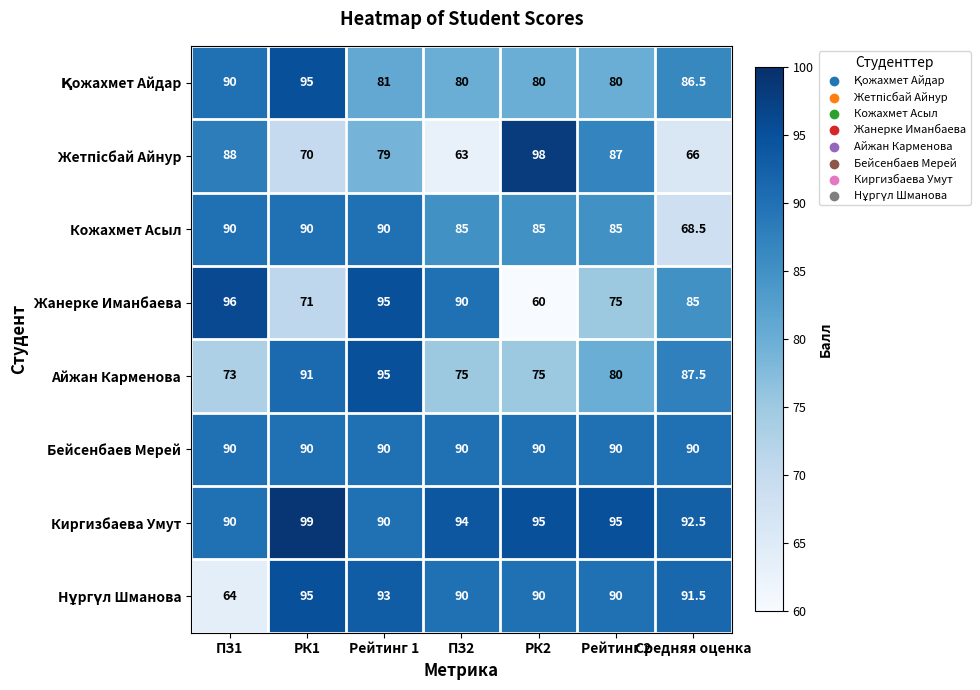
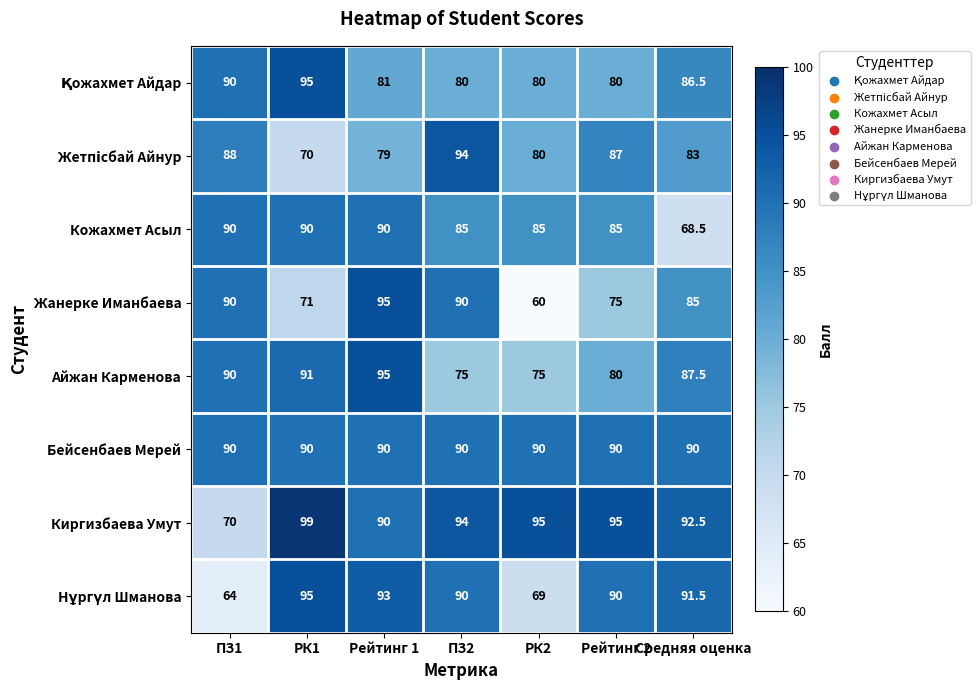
  {
    "Қожахмет Айдар": {
      "ПЗ1": 90,
      "РК1": 95,
      "Рейтинг 1": 81,
      "ПЗ2": 80,
      "РК2": 80,
      "Средняя оценка": 86.5
    },
    "Жетпісбай Айнур": {
      "ПЗ1": 88,
      "РК1": 70,
      "Рейтинг 1": 79,
-     "ПЗ2": 63,
-     "РК2": 98,
-     "Средняя оценка": 66
+     "ПЗ2": 94,
+     "РК2": 80,
+     "Средняя оценка": 83
    },
    "Кожахмет Асыл": {
      "ПЗ1": 90,
      "РК1": 90,
      "Рейтинг 1": 90,
      "ПЗ2": 85,
      "РК2": 85,
      "Средняя оценка": 68.5
    },
    "Жанерке Иманбаева": {
-     "ПЗ1": 96,
+     "ПЗ1": 90,
      "РК1": 71,
      "Рейтинг 1": 95,
      "ПЗ2": 90,
      "РК2": 60,
      "Средняя оценка": 85
    },
    "Айжан Карменова": {
-     "ПЗ1": 73,
+     "ПЗ1": 90,
      "РК1": 91,
      "Рейтинг 1": 95,
      "ПЗ2": 75,
      "РК2": 75,
      "Средняя оценка": 87.5
    },
    "Бейсенбаев Мерей": {
      "ПЗ1": 90,
      "РК1": 90,
      "Рейтинг 1": 90,
      "ПЗ2": 90,
      "РК2": 90,
      "Средняя оценка": 90
    },
    "Киргизбаева Умут": {
-     "ПЗ1": 90,
+     "ПЗ1": 70,
      "РК1": 99,
      "Рейтинг 1": 90,
      "ПЗ2": 94,
      "РК2": 95,
      "Средняя оценка": 92.5
    },
    "Нұргүл Шманова": {
      "ПЗ1": 64,
      "РК1": 95,
      "Рейтинг 1": 93,
      "ПЗ2": 90,
-     "РК2": 90,
+     "РК2": 69,
      "Средняя оценка": 91.5
    }
  }
